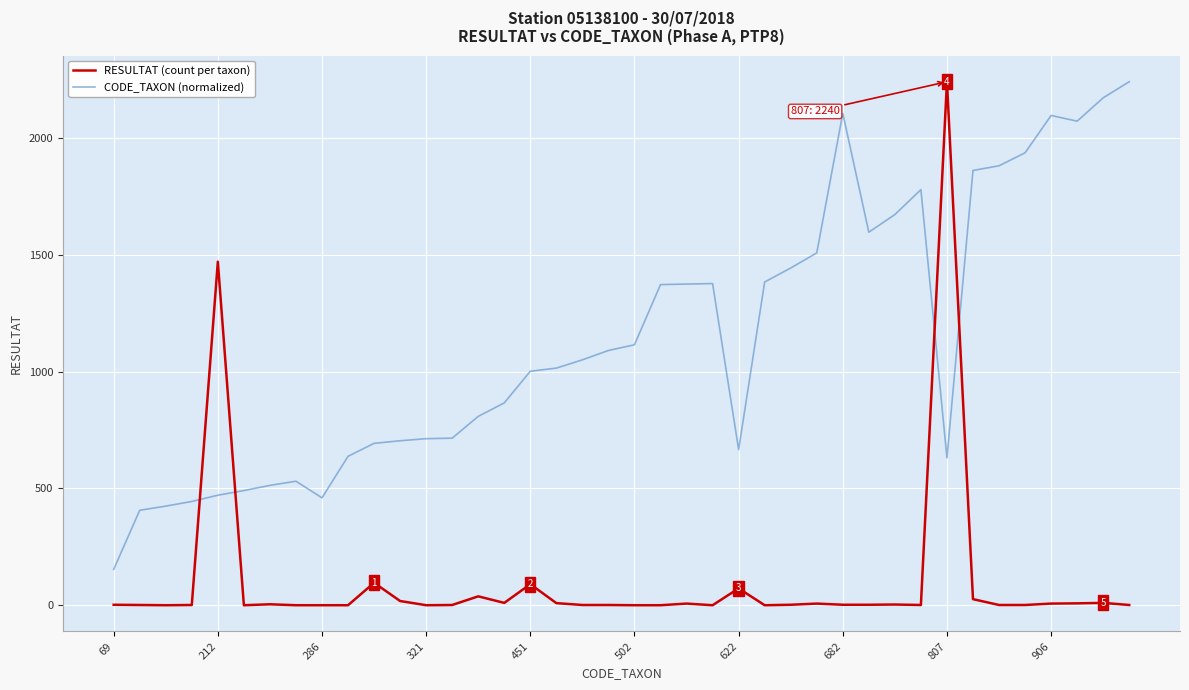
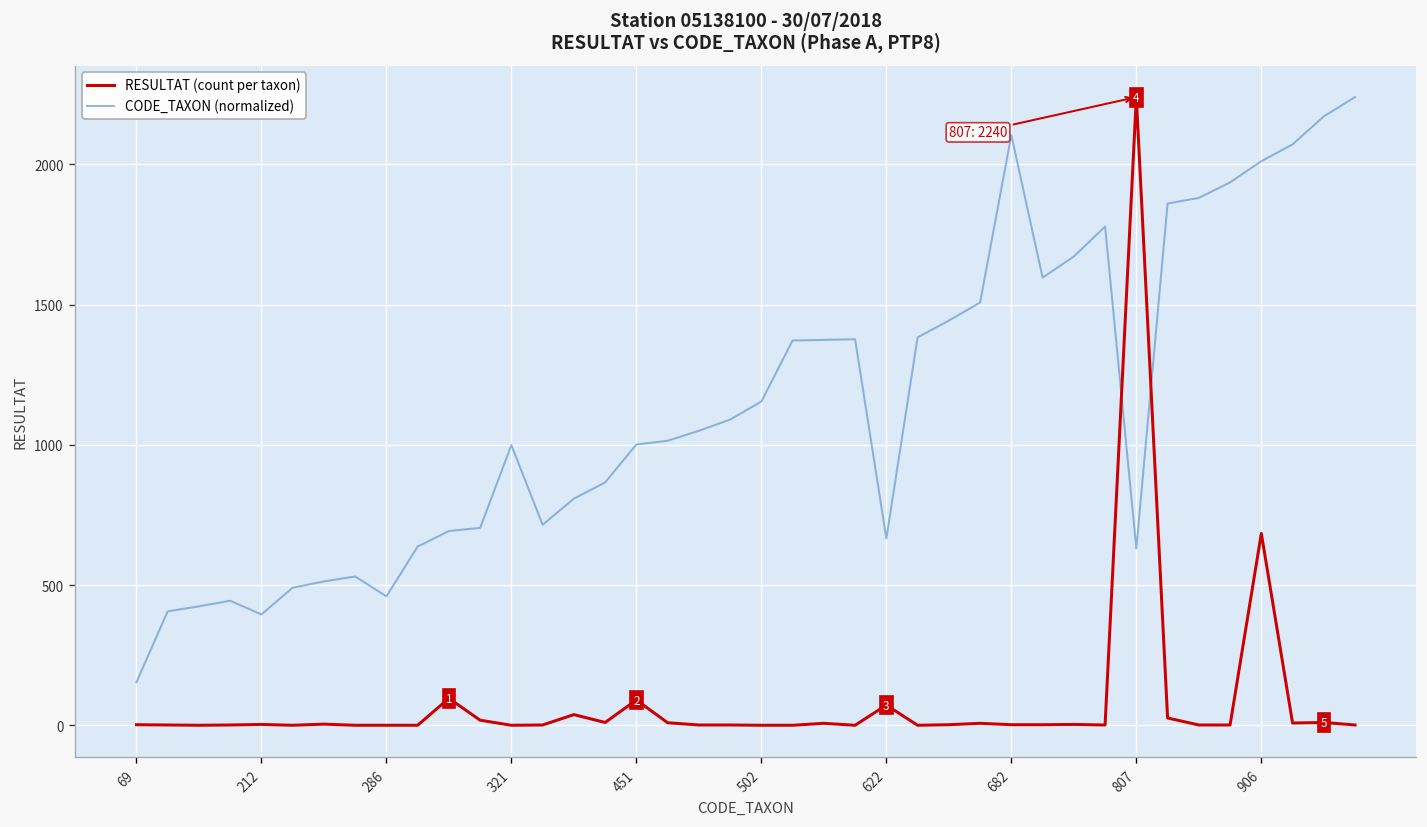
  {
    "RESULTAT (count per taxon)": {
      "69": 0,
-     "212": 1470,
+     "212": 0,
      "286": 0,
      "321": 0,
      "502": 0,
      "682": 0,
-     "906": 10
+     "906": 680
    },
    "CODE_TAXON (normalized)": {
      "69": 150,
-     "212": 470,
+     "212": 400,
      "286": 460,
-     "321": 710,
+     "321": 1000,
      "451": 1000,
-     "502": 1110,
+     "502": 1150,
      "622": 670,
      "807": 630,
-     "906": 2100
+     "906": 2010
    }
  }
